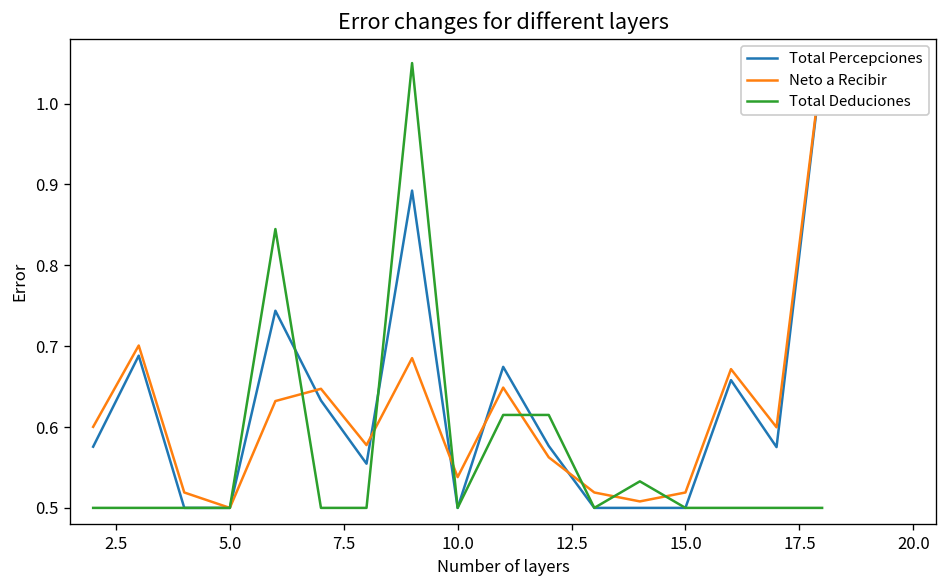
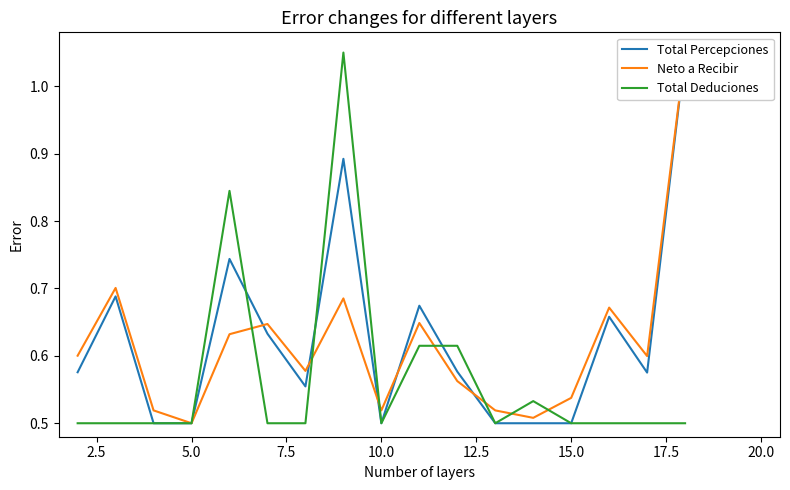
  {
    "Neto a Recibir": {
-     "10.0": 0.54,
-     "15.0": 0.52
+     "10.0": 0.52,
+     "15.0": 0.54
    }
  }
